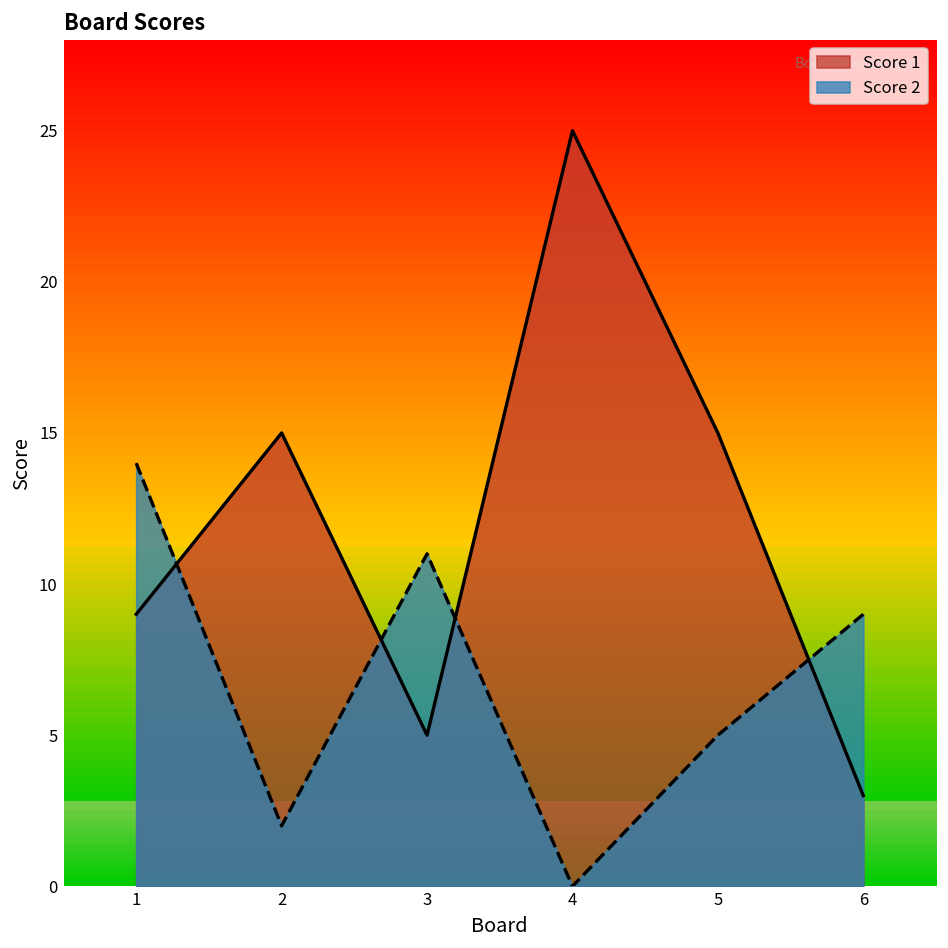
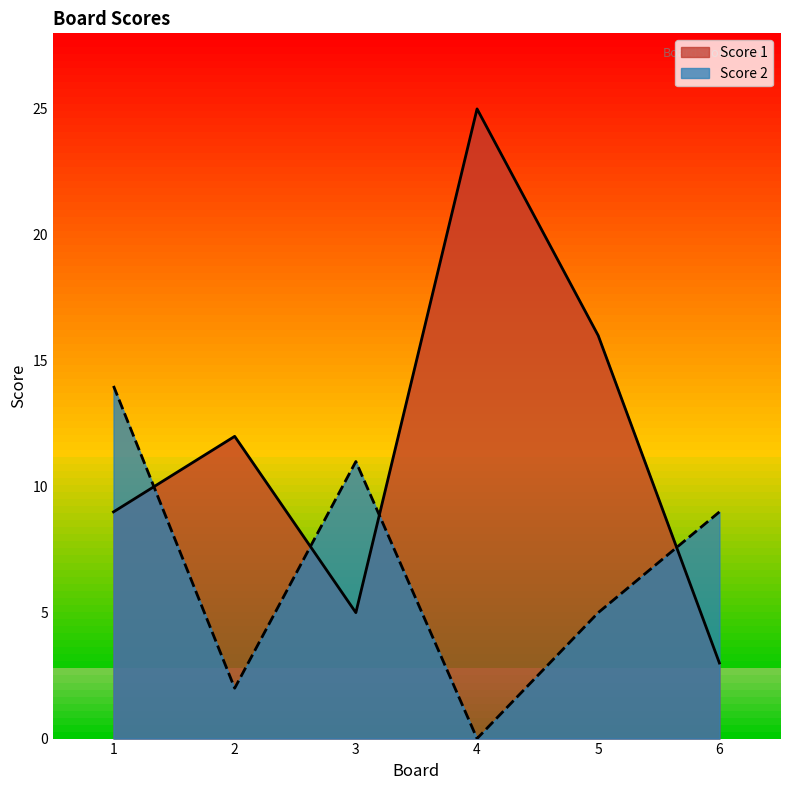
  {
    "Score 1": {
      "1": 9,
-     "2": 15,
+     "2": 12,
      "3": 5,
      "4": 25,
-     "5": 15,
+     "5": 16,
      "6": 3
    },
    "Score 2": {
      "1": 14,
      "2": 2,
      "3": 11,
      "4": 0,
      "5": 5,
      "6": 9
    }
  }
